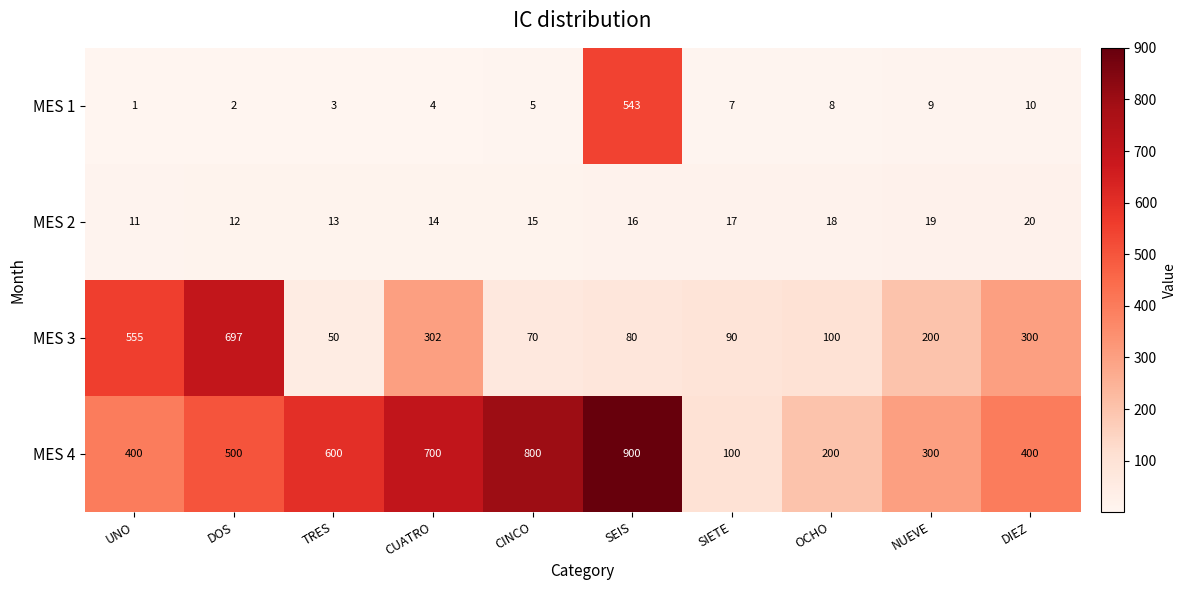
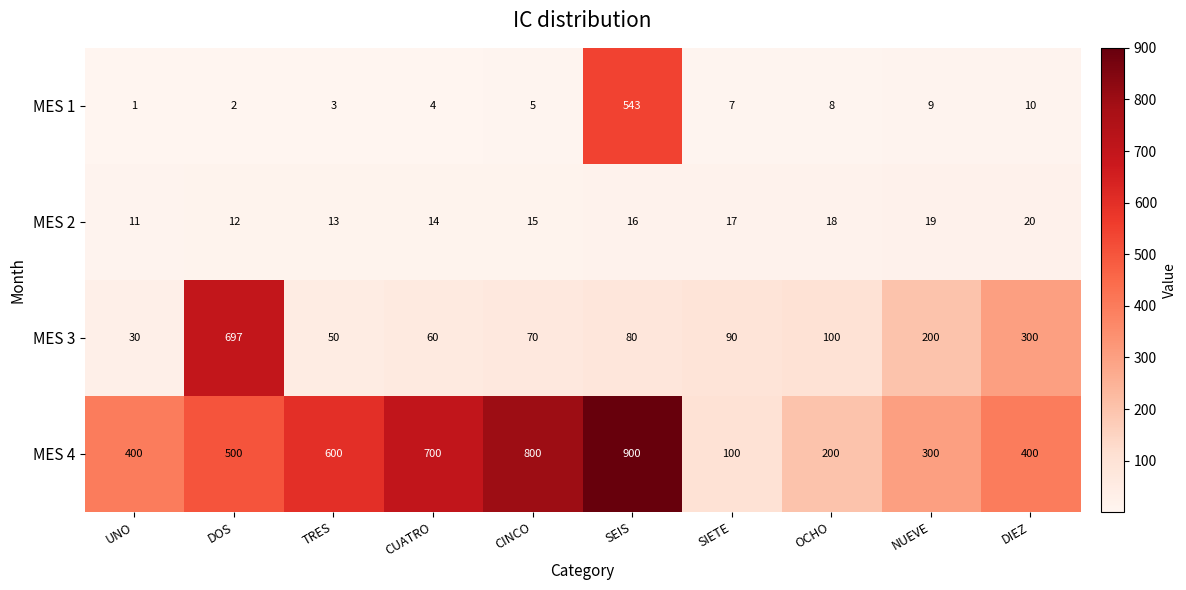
  {
    "MES 1": {
      "UNO": 1,
      "DOS": 2,
      "TRES": 3,
      "CUATRO": 4,
      "CINCO": 5,
      "SEIS": 543,
      "SIETE": 7,
      "OCHO": 8,
      "NUEVE": 9,
      "DIEZ": 10
    },
    "MES 2": {
      "UNO": 11,
      "DOS": 12,
      "TRES": 13,
      "CUATRO": 14,
      "CINCO": 15,
      "SEIS": 16,
      "SIETE": 17,
      "OCHO": 18,
      "NUEVE": 19,
      "DIEZ": 20
    },
    "MES 3": {
-     "UNO": 555,
+     "UNO": 30,
      "DOS": 697,
      "TRES": 50,
-     "CUATRO": 302,
+     "CUATRO": 60,
      "CINCO": 70,
      "SEIS": 80,
      "SIETE": 90,
      "OCHO": 100,
      "NUEVE": 200,
      "DIEZ": 300
    },
    "MES 4": {
      "UNO": 400,
      "DOS": 500,
      "TRES": 600,
      "CUATRO": 700,
      "CINCO": 800,
      "SEIS": 900,
      "SIETE": 100,
      "OCHO": 200,
      "NUEVE": 300,
      "DIEZ": 400
    }
  }
